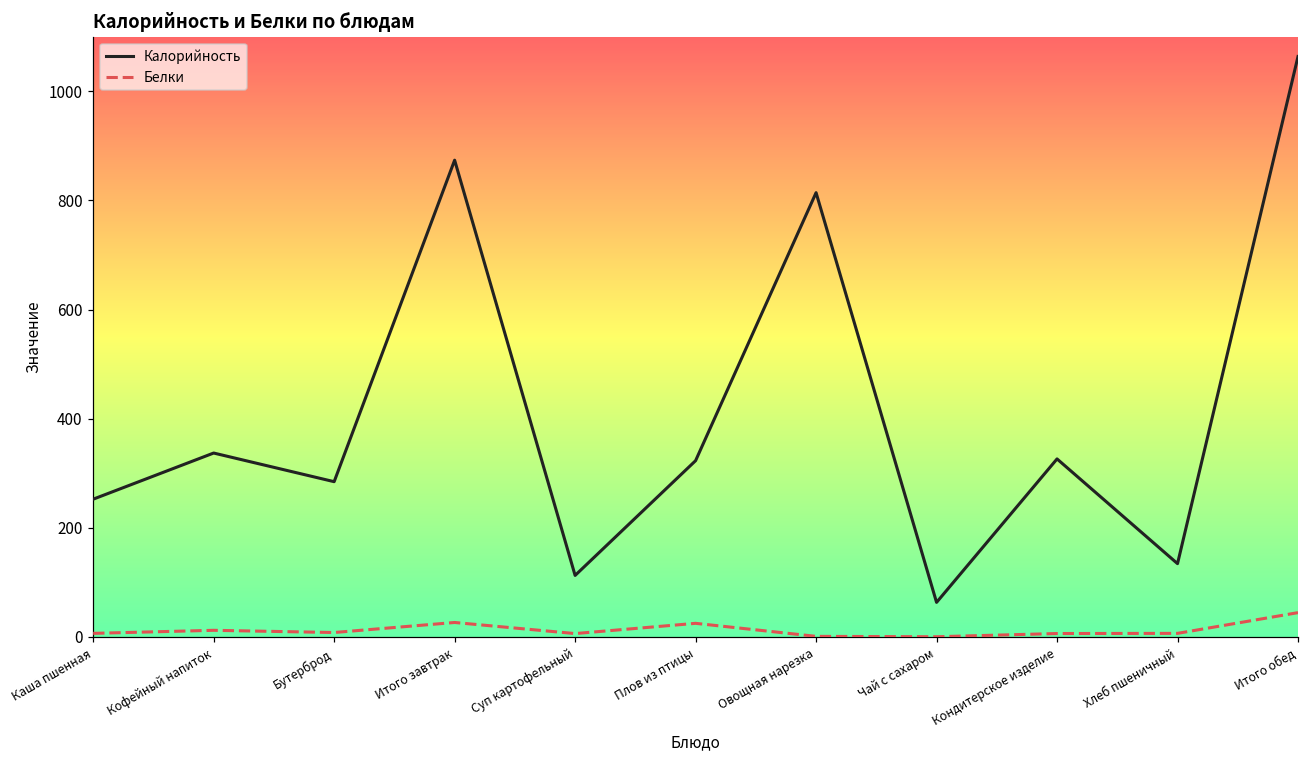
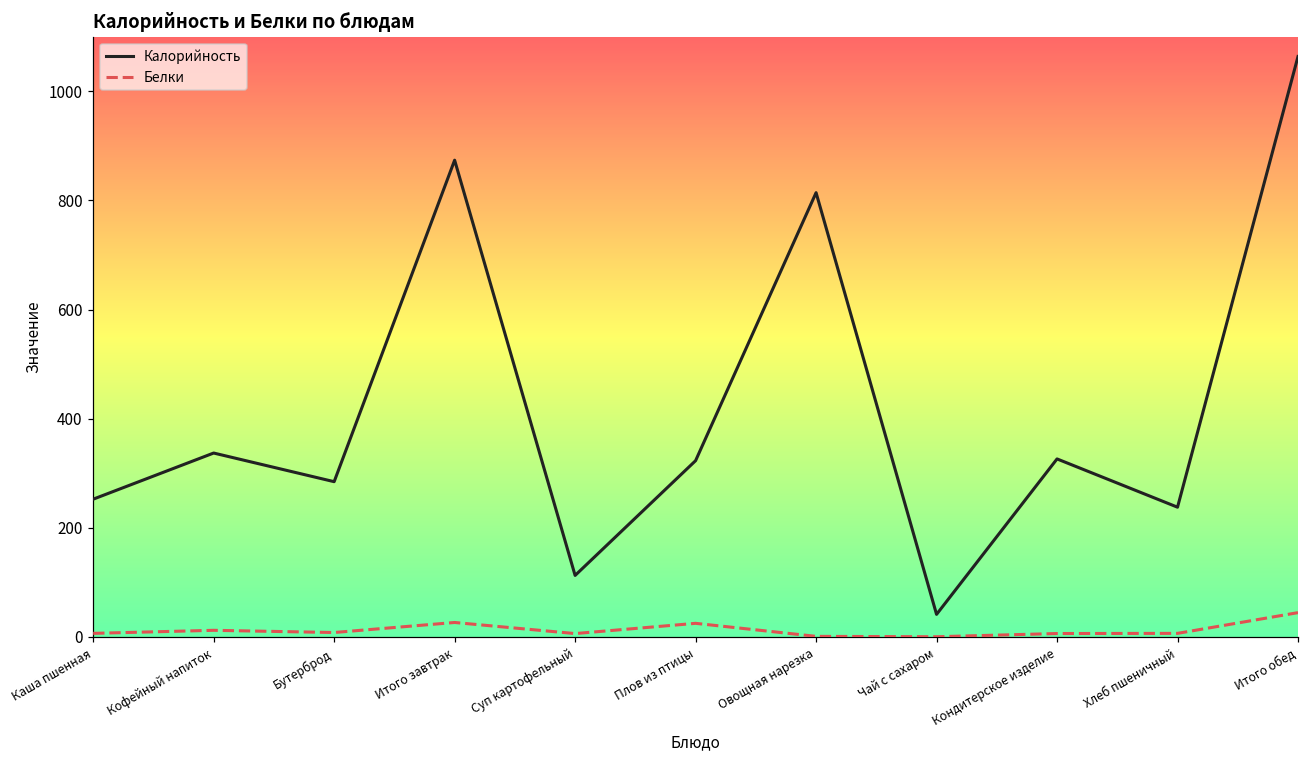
  {
    "Калорийность": {
      "Каша пшенная": 250,
      "Кофейный напиток": 340,
      "Бутерброд": 280,
      "Итого завтрак": 870,
      "Суп картофельный": 110,
      "Плов из птицы": 320,
      "Овощная нарезка": 810,
-     "Чай с сахаром": 60,
+     "Чай с сахаром": 40,
      "Кондитерское изделие": 330,
-     "Хлеб пшеничный": 130,
+     "Хлеб пшеничный": 240,
      "Итого обед": 1060
    },
    "Белки": {
      "Каша пшенная": 10,
      "Кофейный напиток": 10,
      "Бутерброд": 10,
      "Итого завтрак": 30,
      "Суп картофельный": 10,
      "Плов из птицы": 20,
      "Овощная нарезка": 0,
      "Чай с сахаром": 0,
      "Кондитерское изделие": 10,
      "Хлеб пшеничный": 10,
      "Итого обед": 40
    }
  }
